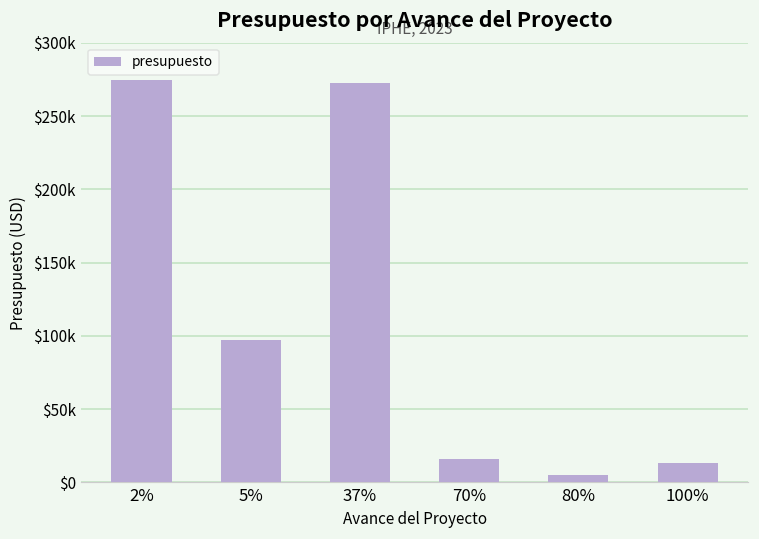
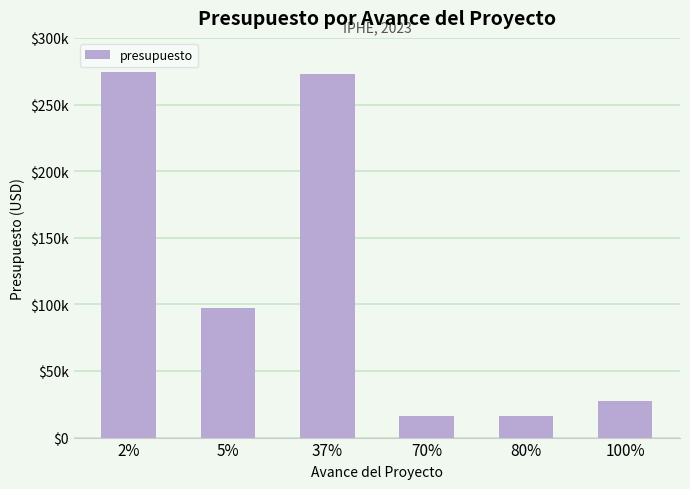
  {
    "2%": "$275000",
    "5%": "$97000",
    "37%": "$273000",
    "70%": "$16000",
-   "80%": "$5000",
-   "100%": "$13000"
+   "80%": "$16000",
+   "100%": "$27000"
  }
